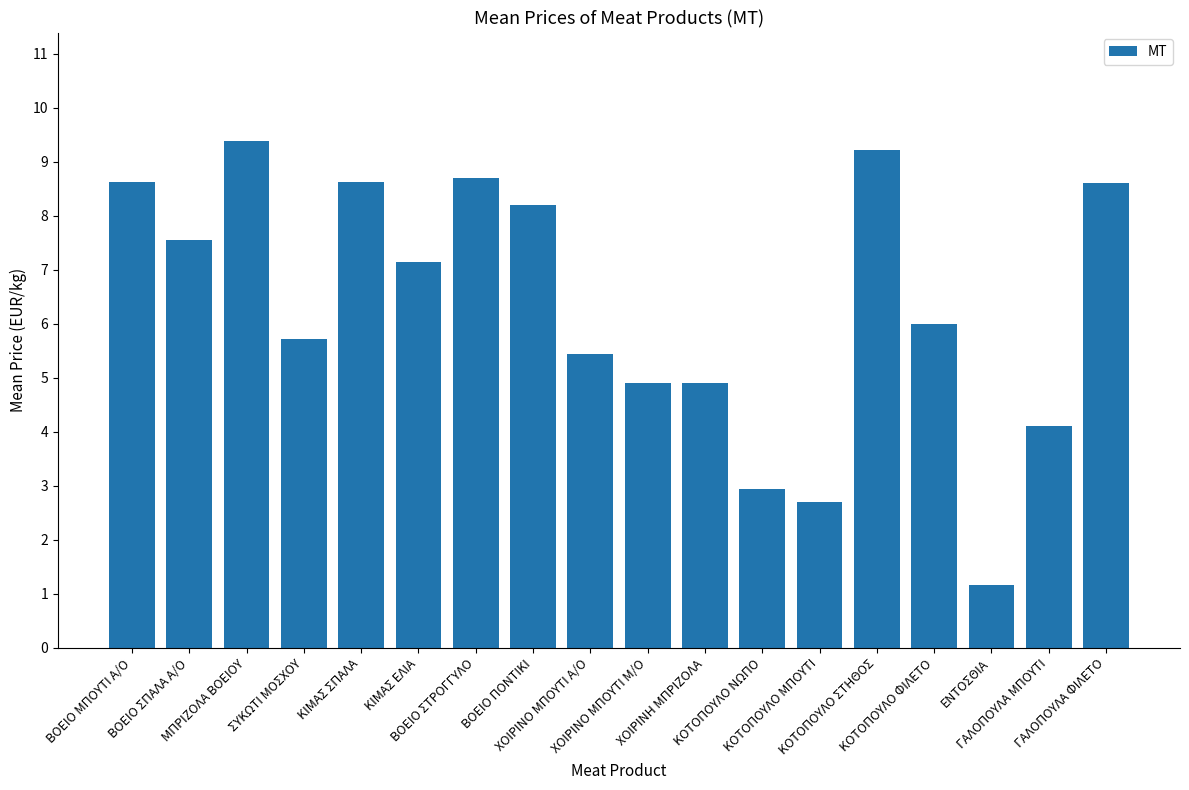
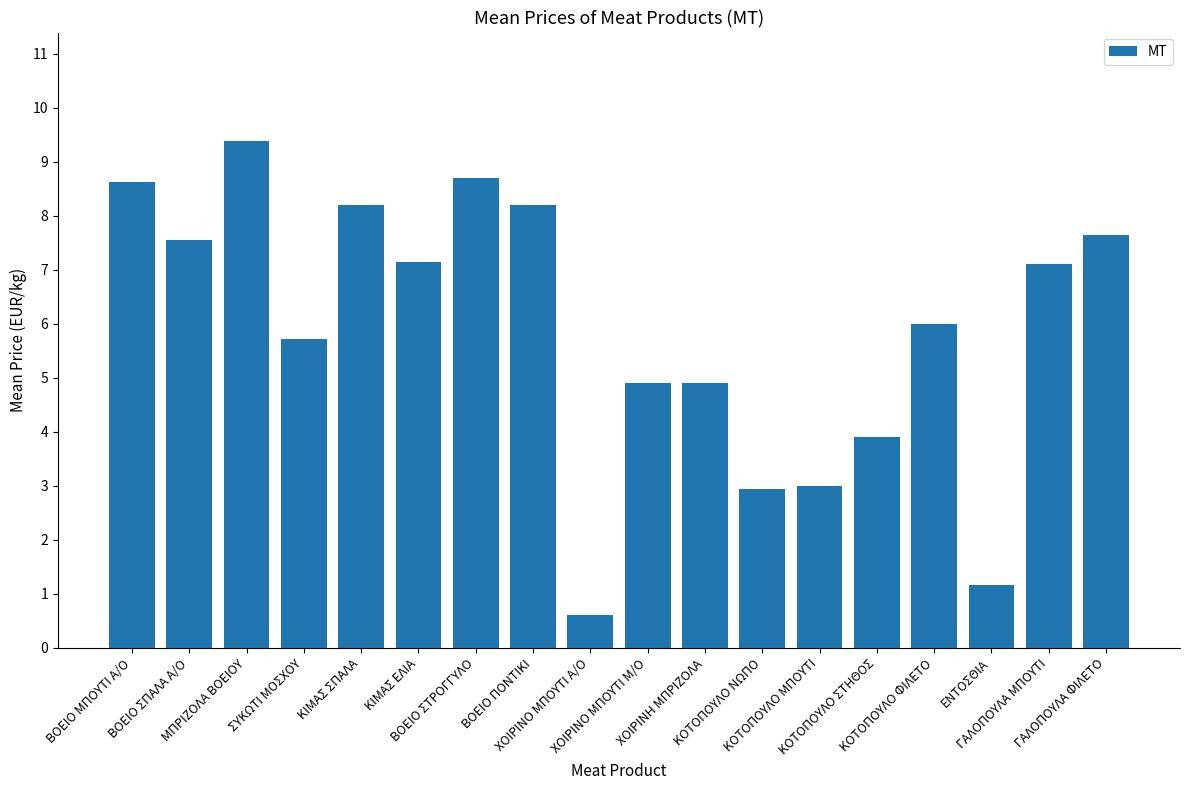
  {
    "ΒΟΕΙΟ ΜΠΟΥΤΙ Α/Ο": 8.6,
    "ΒΟΕΙΟ ΣΠΑΛΑ Α/Ο": 7.5,
    "ΜΠΡΙΖΟΛΑ ΒΟΕΙΟΥ": 9.4,
    "ΣΥΚΩΤΙ ΜΟΣΧΟΥ": 5.7,
-   "ΚΙΜΑΣ ΣΠΑΛΑ": 8.6,
+   "ΚΙΜΑΣ ΣΠΑΛΑ": 8.2,
    "ΚΙΜΑΣ ΕΛΙΑ": 7.1,
    "ΒΟΕΙΟ ΣΤΡΟΓΓΥΛΟ": 8.7,
    "ΒΟΕΙΟ ΠΟΝΤΙΚΙ": 8.2,
-   "ΧΟΙΡΙΝΟ ΜΠΟΥΤΙ Α/Ο": 5.4,
+   "ΧΟΙΡΙΝΟ ΜΠΟΥΤΙ Α/Ο": 0.6,
    "ΧΟΙΡΙΝΟ ΜΠΟΥΤΙ Μ/Ο": 4.9,
    "ΧΟΙΡΙΝΗ ΜΠΡΙΖΟΛΑ": 4.9,
    "ΚΟΤΟΠΟΥΛΟ ΝΩΠΟ": 2.9,
-   "ΚΟΤΟΠΟΥΛΟ ΜΠΟΥΤΙ": 2.7,
-   "ΚΟΤΟΠΟΥΛΟ ΣΤΗΘΟΣ": 9.2,
+   "ΚΟΤΟΠΟΥΛΟ ΜΠΟΥΤΙ": 3.0,
+   "ΚΟΤΟΠΟΥΛΟ ΣΤΗΘΟΣ": 3.9,
    "ΚΟΤΟΠΟΥΛΟ ΦΙΛΕΤΟ": 6.0,
    "ΕΝΤΟΣΘΙΑ": 1.2,
-   "ΓΑΛΟΠΟΥΛΑ ΜΠΟΥΤΙ": 4.1,
-   "ΓΑΛΟΠΟΥΛΑ ΦΙΛΕΤΟ": 8.6
+   "ΓΑΛΟΠΟΥΛΑ ΜΠΟΥΤΙ": 7.1,
+   "ΓΑΛΟΠΟΥΛΑ ΦΙΛΕΤΟ": 7.7
  }
